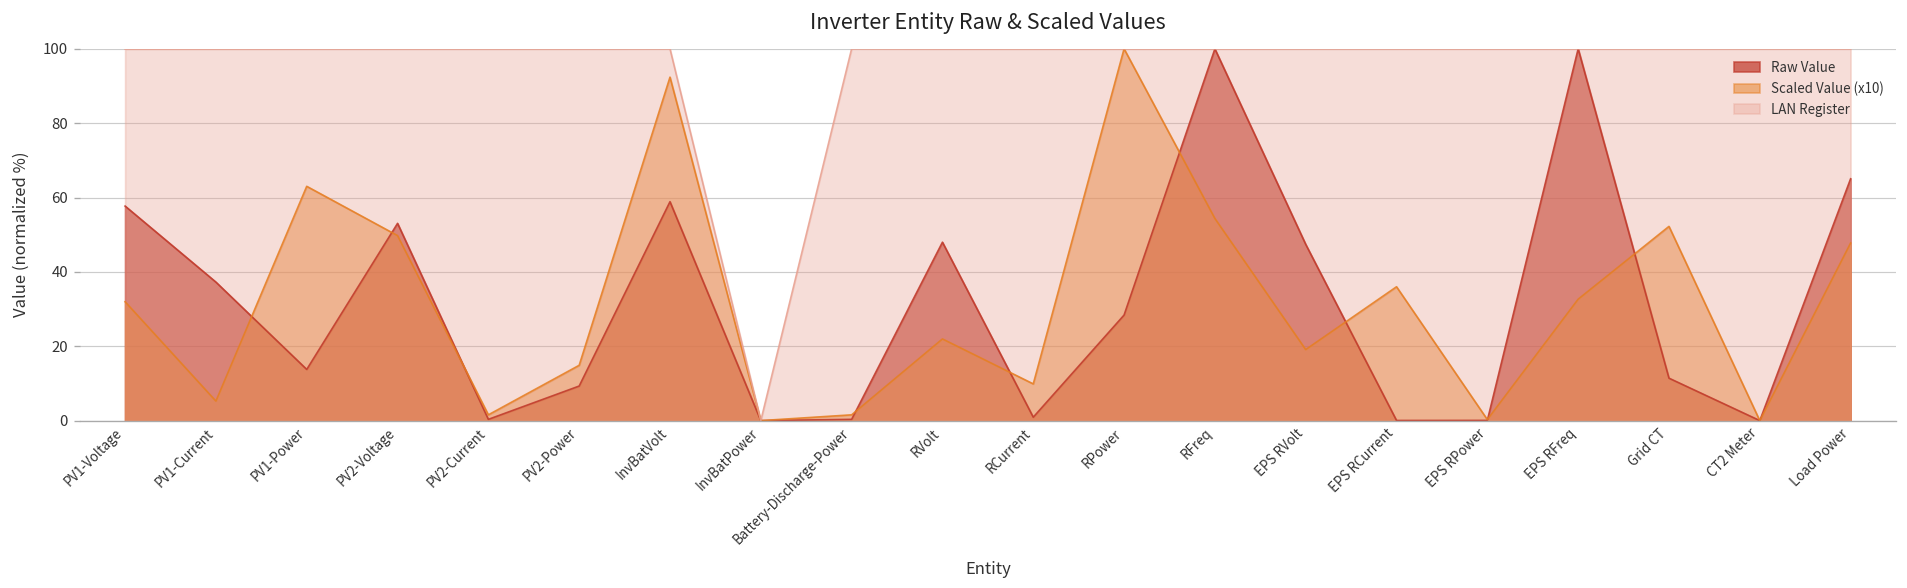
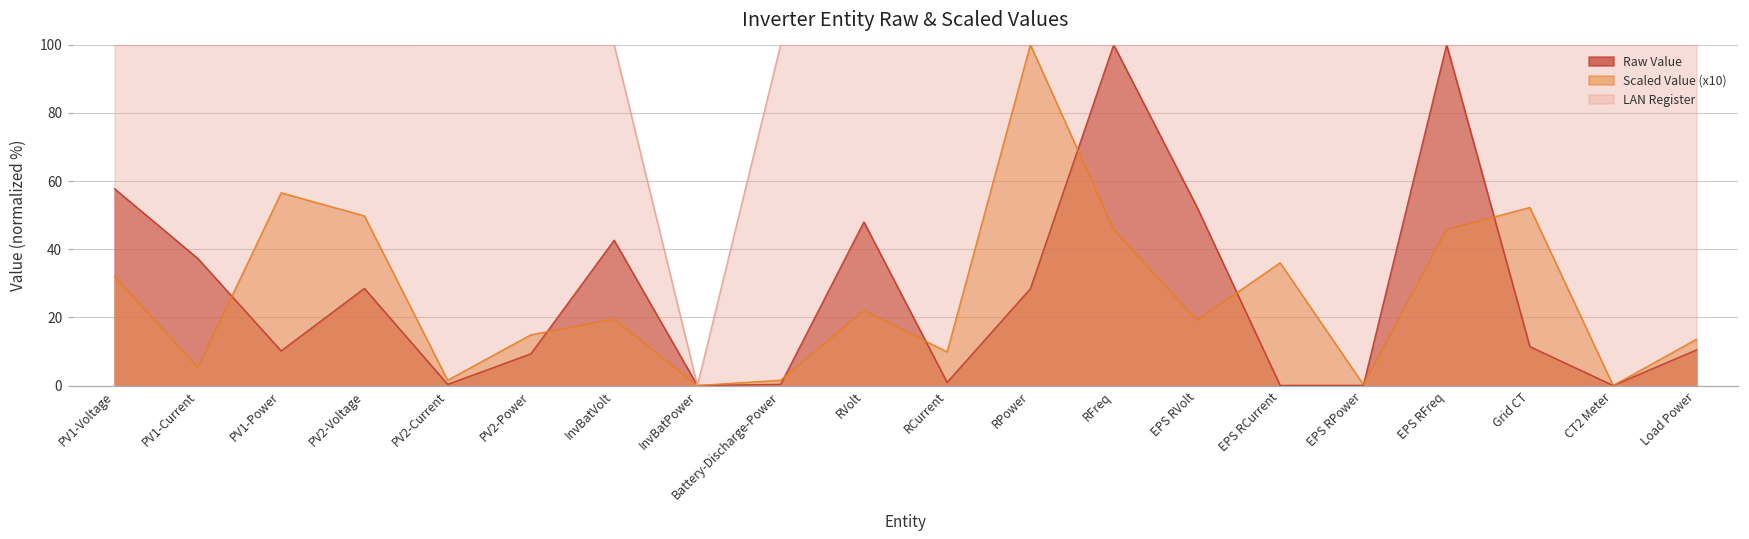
  {
    "Raw Value": {
      "PV1-Voltage": 58,
      "PV1-Current": 37,
-     "PV1-Power": 14,
-     "PV2-Voltage": 53,
+     "PV1-Power": 10,
+     "PV2-Voltage": 28,
      "PV2-Current": 0,
      "PV2-Power": 9,
-     "InvBatVolt": 59,
+     "InvBatVolt": 43,
      "Battery-Discharge-Power": 0,
      "RVolt": 48,
      "RCurrent": 1,
      "RPower": 28,
-     "EPS RVolt": 47,
+     "EPS RVolt": 52,
      "EPS RCurrent": 0,
      "Grid CT": 11,
-     "Load Power": 65
+     "Load Power": 10
    },
    "Scaled Value (x10)": {
      "PV1-Voltage": 32,
      "PV1-Current": 5,
-     "PV1-Power": 63,
+     "PV1-Power": 57,
      "PV2-Voltage": 50,
      "PV2-Current": 2,
      "PV2-Power": 15,
-     "InvBatVolt": 92,
+     "InvBatVolt": 20,
      "Battery-Discharge-Power": 2,
      "RVolt": 22,
      "RCurrent": 10,
-     "RFreq": 54,
+     "RFreq": 46,
      "EPS RVolt": 19,
      "EPS RCurrent": 36,
-     "EPS RFreq": 33,
+     "EPS RFreq": 46,
      "Grid CT": 52,
-     "Load Power": 48
+     "Load Power": 14
    },
    "LAN Register": {
      "PV1-Voltage": 100,
      "PV1-Current": 100,
      "PV1-Power": 100,
      "PV2-Voltage": 100,
      "PV2-Current": 100,
      "PV2-Power": 100,
      "InvBatVolt": 100,
      "Battery-Discharge-Power": 100,
      "RVolt": 100,
      "RCurrent": 100,
      "EPS RVolt": 100,
      "EPS RCurrent": 100,
      "EPS RPower": 100,
      "Grid CT": 100,
      "CT2 Meter": 100,
      "Load Power": 100
    }
  }
